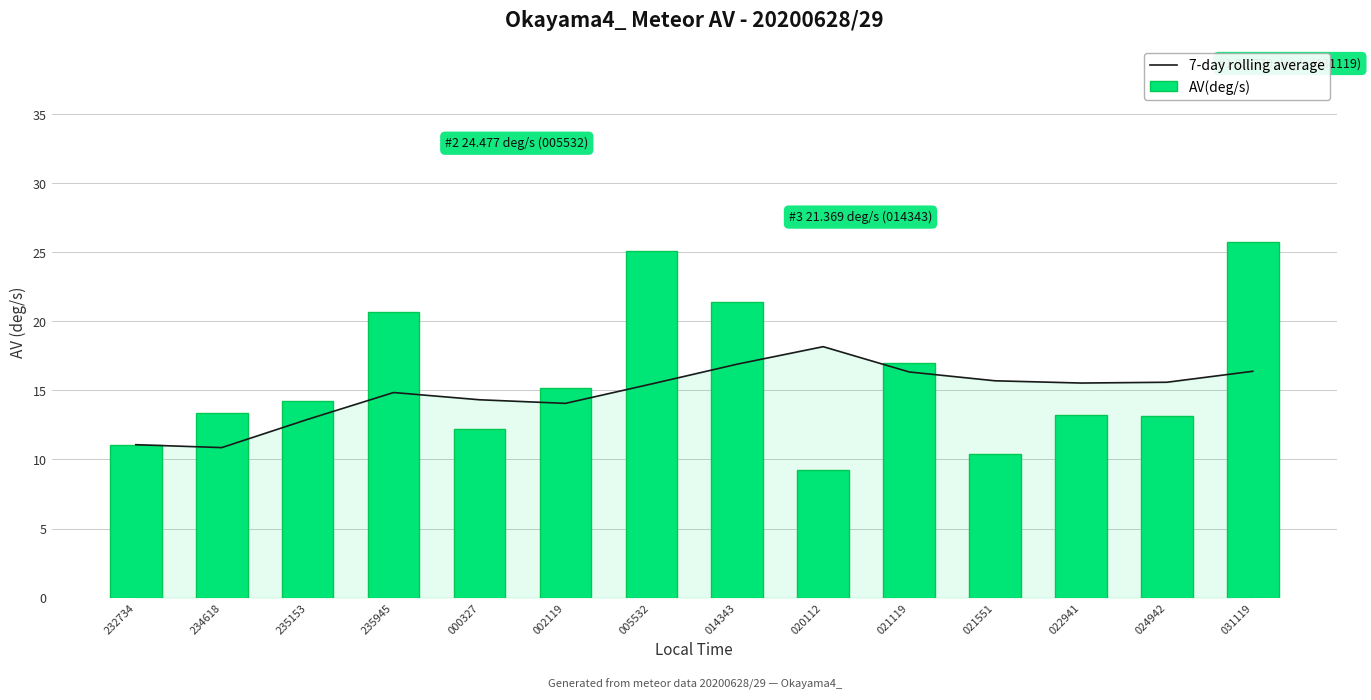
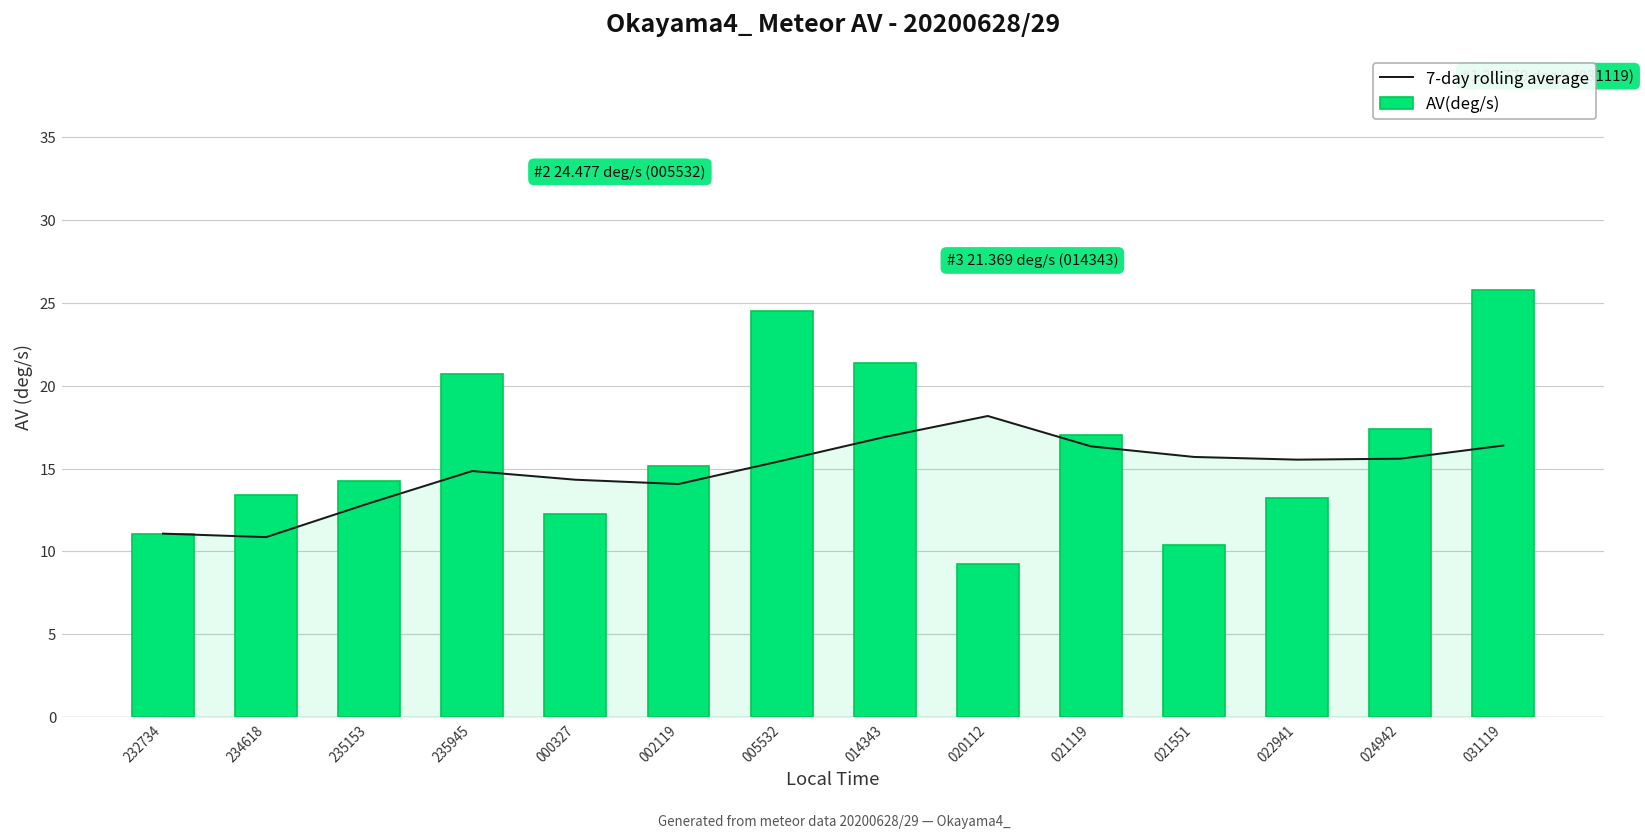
  {
    "7-day rolling average": {
      "232734": 11.1,
      "234618": 10.9,
      "235153": 12.9,
      "235945": 14.8,
      "000327": 14.3,
      "002119": 14.1,
      "005532": 15.5,
      "014343": 16.9,
      "020112": 18.2,
      "021119": 16.3,
      "021551": 15.7,
      "022941": 15.5,
      "024942": 15.6,
      "031119": 16.4
    },
    "AV(deg/s)": {
      "232734": 11.1,
      "234618": 13.4,
      "235153": 14.2,
      "235945": 20.7,
      "000327": 12.2,
      "002119": 15.1,
-     "005532": 25.1,
+     "005532": 24.5,
      "014343": 21.4,
      "020112": 9.2,
      "021119": 17.0,
      "021551": 10.4,
      "022941": 13.2,
-     "024942": 13.2,
+     "024942": 17.4,
      "031119": 25.8
    }
  }
